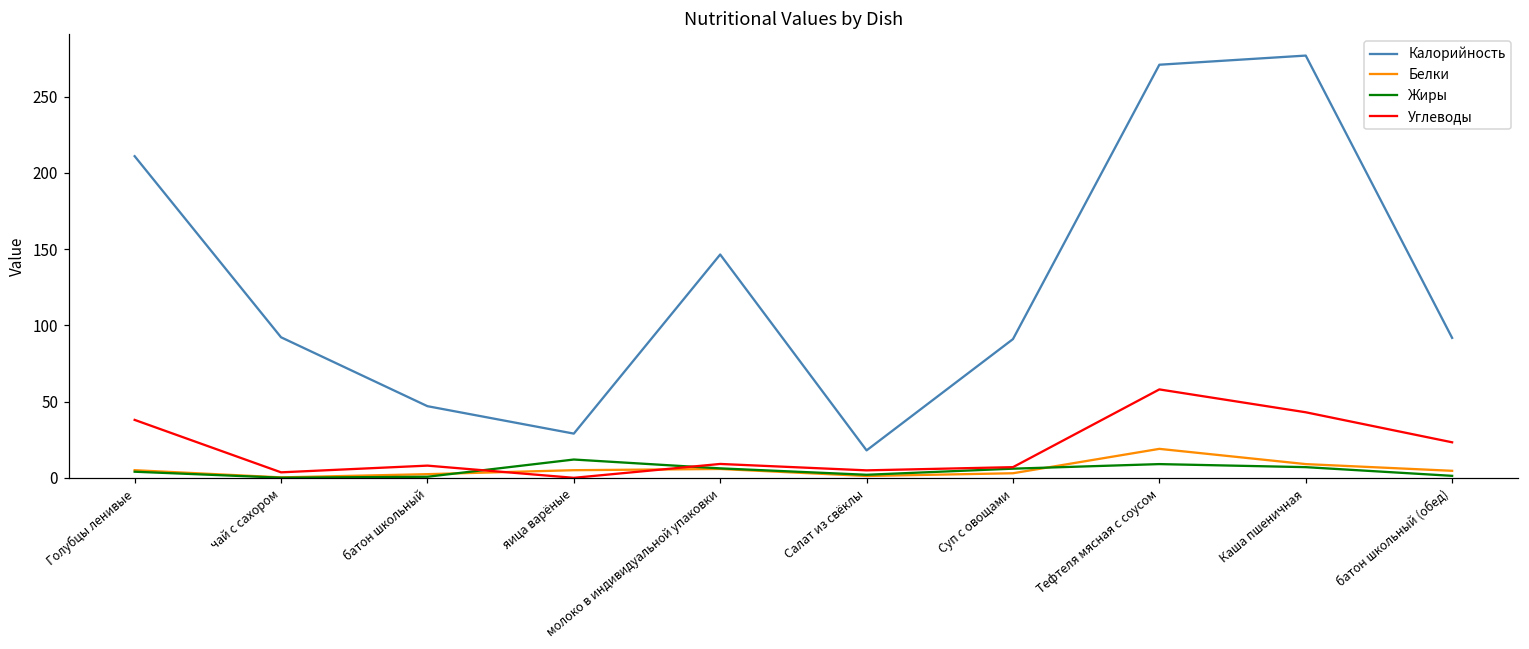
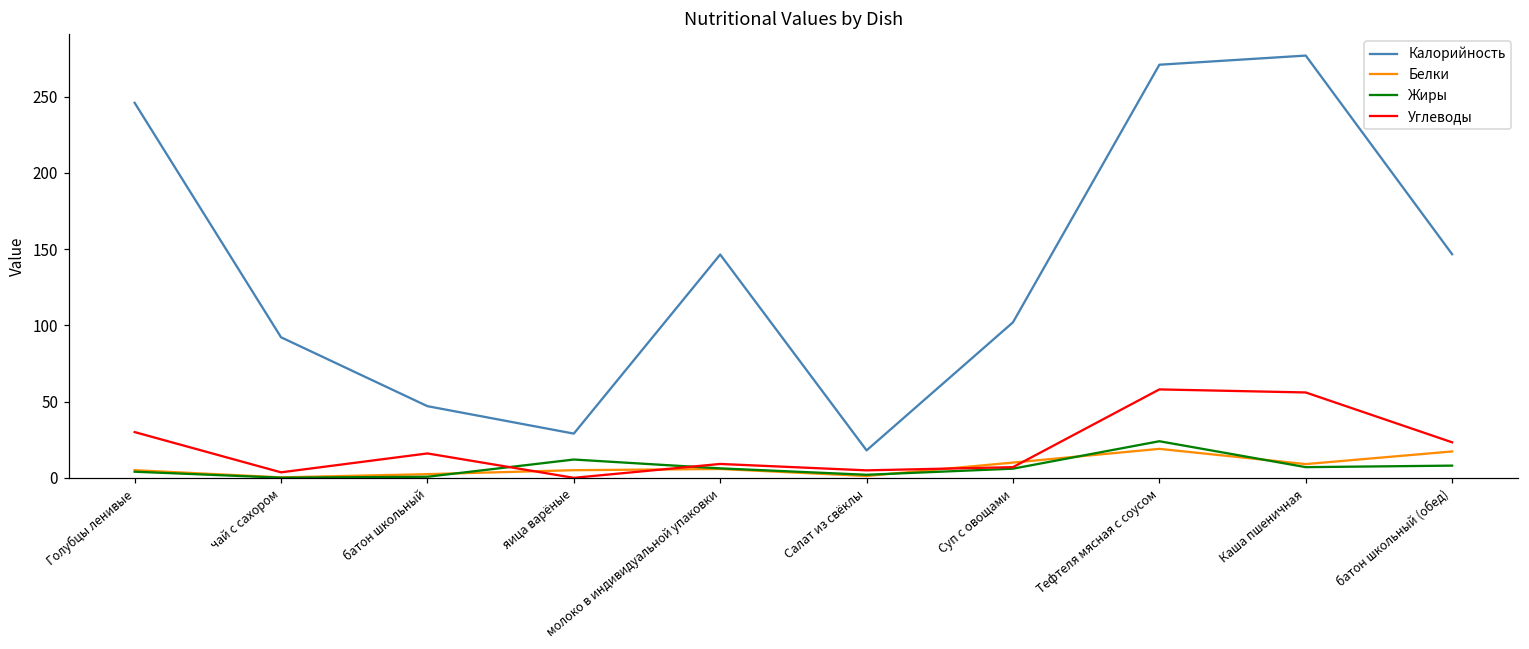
  {
    "Калорийность": {
-     "Голубцы ленивые": 211,
+     "Голубцы ленивые": 246,
      "чай с сахором": 92,
      "батон школьный": 47,
      "яица варёные": 29,
      "молоко в индивидуальной упаковки": 147,
      "Салат из свёклы": 18,
-     "Суп с овощами": 91,
+     "Суп с овощами": 102,
      "Тефтеля мясная с соусом": 271,
      "Каша пшеничная": 277,
-     "батон школьный (обед)": 92
+     "батон школьный (обед)": 147
    },
    "Белки": {
      "яица варёные": 5,
-     "Суп с овощами": 3,
+     "Суп с овощами": 10,
      "Тефтеля мясная с соусом": 19,
      "Каша пшеничная": 9,
-     "батон школьный (обед)": 5
+     "батон школьный (обед)": 17
    },
    "Жиры": {
      "яица варёные": 12,
-     "Тефтеля мясная с соусом": 9,
+     "Тефтеля мясная с соусом": 24,
      "Каша пшеничная": 7,
-     "батон школьный (обед)": 1
+     "батон школьный (обед)": 8
    },
    "Углеводы": {
-     "Голубцы ленивые": 38,
+     "Голубцы ленивые": 30,
      "чай с сахором": 4,
-     "батон школьный": 8,
+     "батон школьный": 16,
      "яица варёные": 0,
      "молоко в индивидуальной упаковки": 9,
      "Салат из свёклы": 5,
      "Тефтеля мясная с соусом": 58,
-     "Каша пшеничная": 43,
+     "Каша пшеничная": 56,
      "батон школьный (обед)": 23
    }
  }
